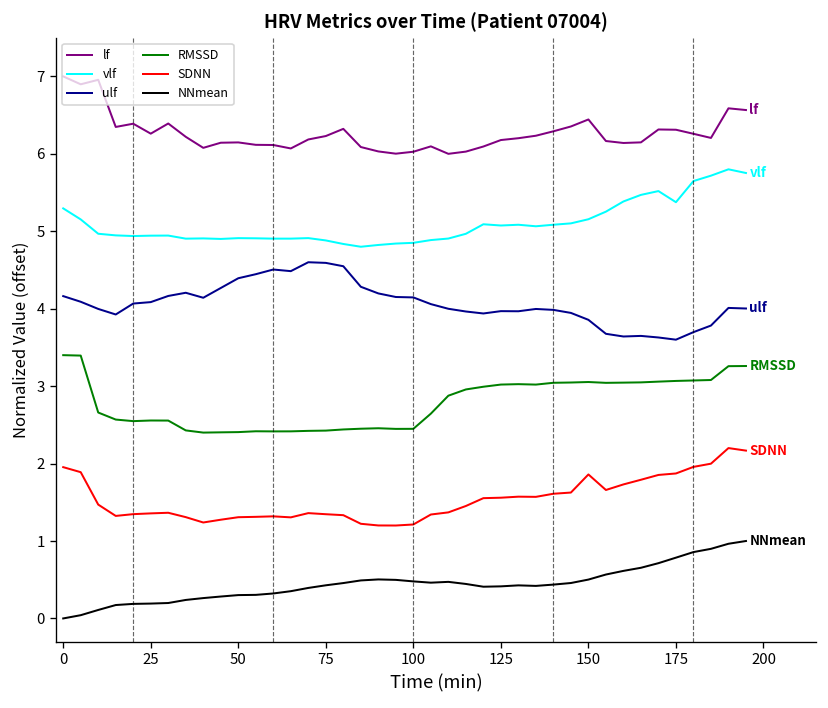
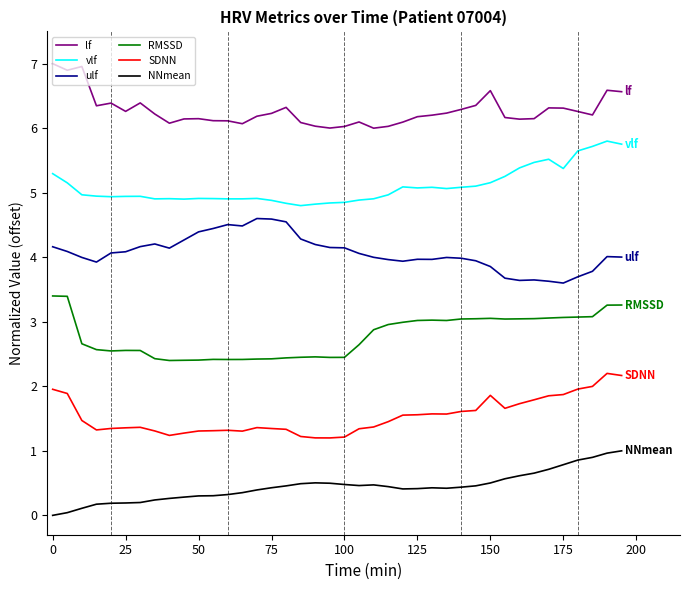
  {
    "lf": {
      "25": 6.3,
      "50": 6.1,
      "75": 6.2,
      "100": 6.0,
      "125": 6.2,
-     "150": 6.4,
+     "150": 6.6,
      "175": 6.3
    },
    "vlf": {
      "0": 5.3,
      "25": 4.9,
      "50": 4.9,
      "75": 4.9,
      "100": 4.9,
      "125": 5.1,
      "150": 5.2,
      "175": 5.4
    },
    "ulf": {
      "0": 4.2,
      "25": 4.1,
      "50": 4.4,
      "75": 4.6,
      "100": 4.1,
      "125": 4.0,
      "150": 3.9,
      "175": 3.6
    },
    "RMSSD": {
      "0": 3.4,
      "25": 2.6,
      "50": 2.4,
      "75": 2.4,
      "100": 2.4,
      "125": 3.0,
      "150": 3.1,
      "175": 3.1
    },
    "SDNN": {
      "0": 2.0,
      "25": 1.4,
      "50": 1.3,
      "75": 1.3,
      "100": 1.2,
      "125": 1.6,
      "150": 1.9,
      "175": 1.9
    },
    "NNmean": {
      "0": 0.0,
      "25": 0.2,
      "50": 0.3,
      "75": 0.4,
      "100": 0.5,
      "125": 0.4,
      "150": 0.5,
      "175": 0.8
    }
  }
